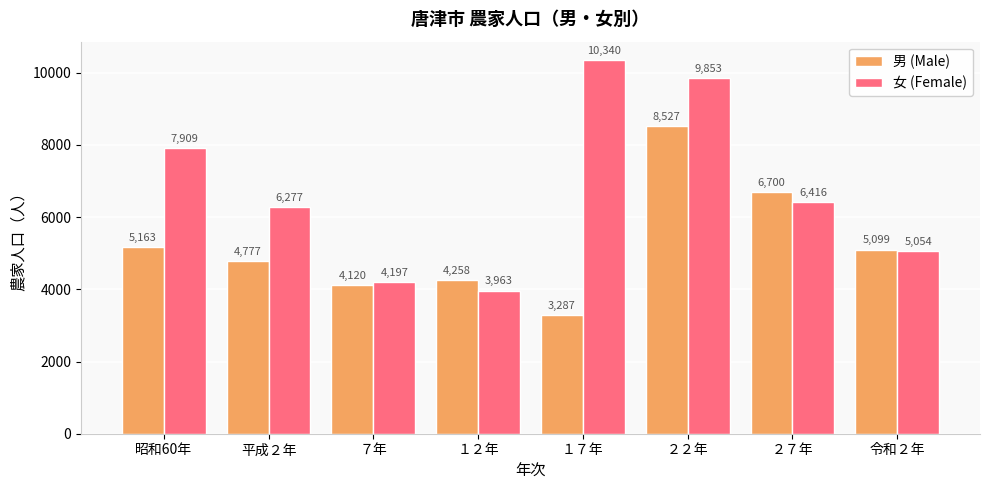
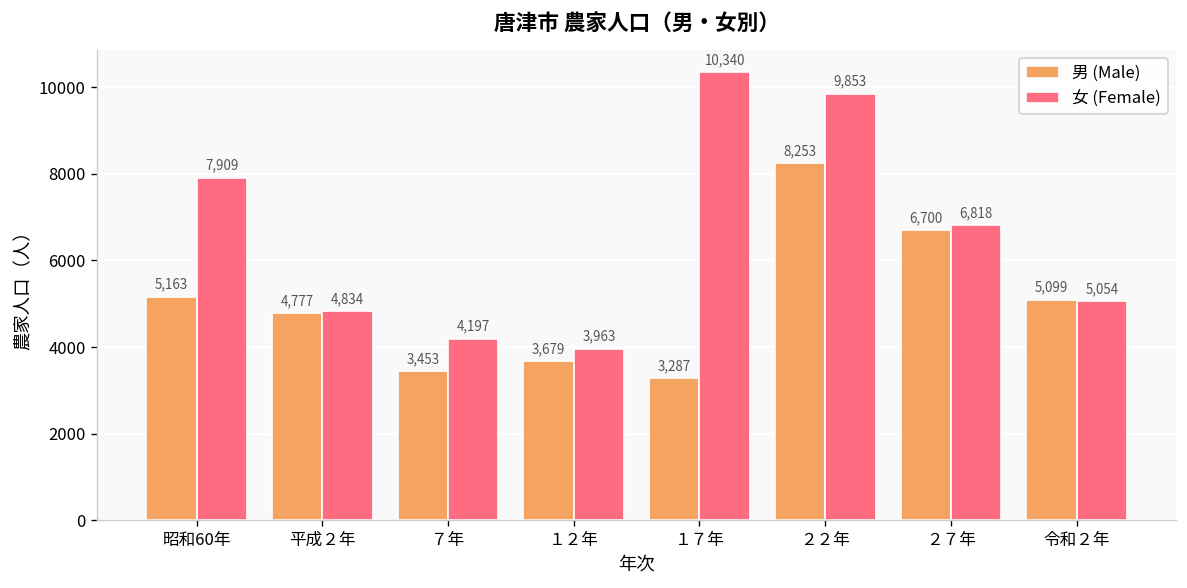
  {
    "男 (Male)": {
      "昭和60年": "5,163",
      "平成２年": "4,777",
-     "７年": "4,120",
-     "１２年": "4,258",
+     "７年": "3,453",
+     "１２年": "3,679",
      "１７年": "3,287",
-     "２２年": "8,527",
+     "２２年": "8,253",
      "２７年": "6,700",
      "令和２年": "5,099"
    },
    "女 (Female)": {
      "昭和60年": "7,909",
-     "平成２年": "6,277",
+     "平成２年": "4,834",
      "７年": "4,197",
      "１２年": "3,963",
      "１７年": "10,340",
      "２２年": "9,853",
-     "２７年": "6,416",
+     "２７年": "6,818",
      "令和２年": "5,054"
    }
  }
